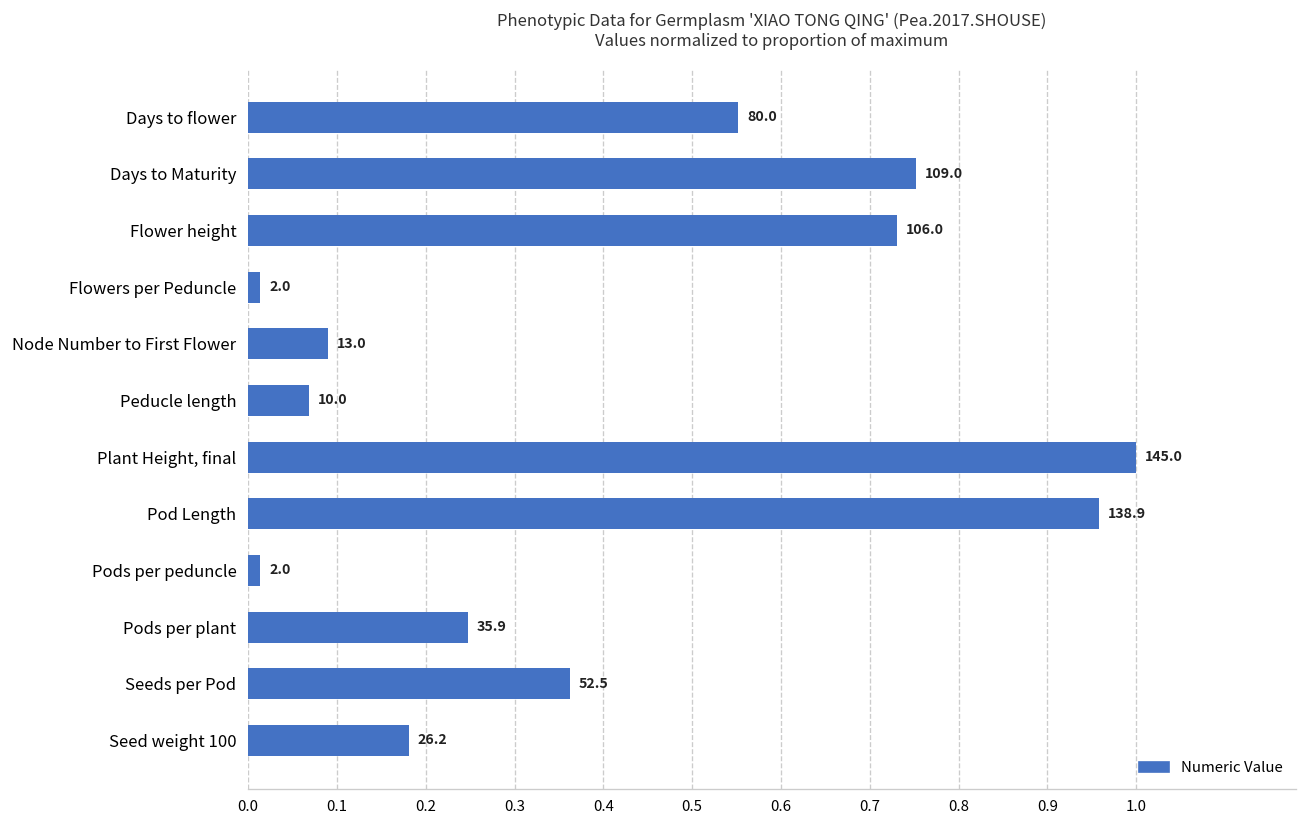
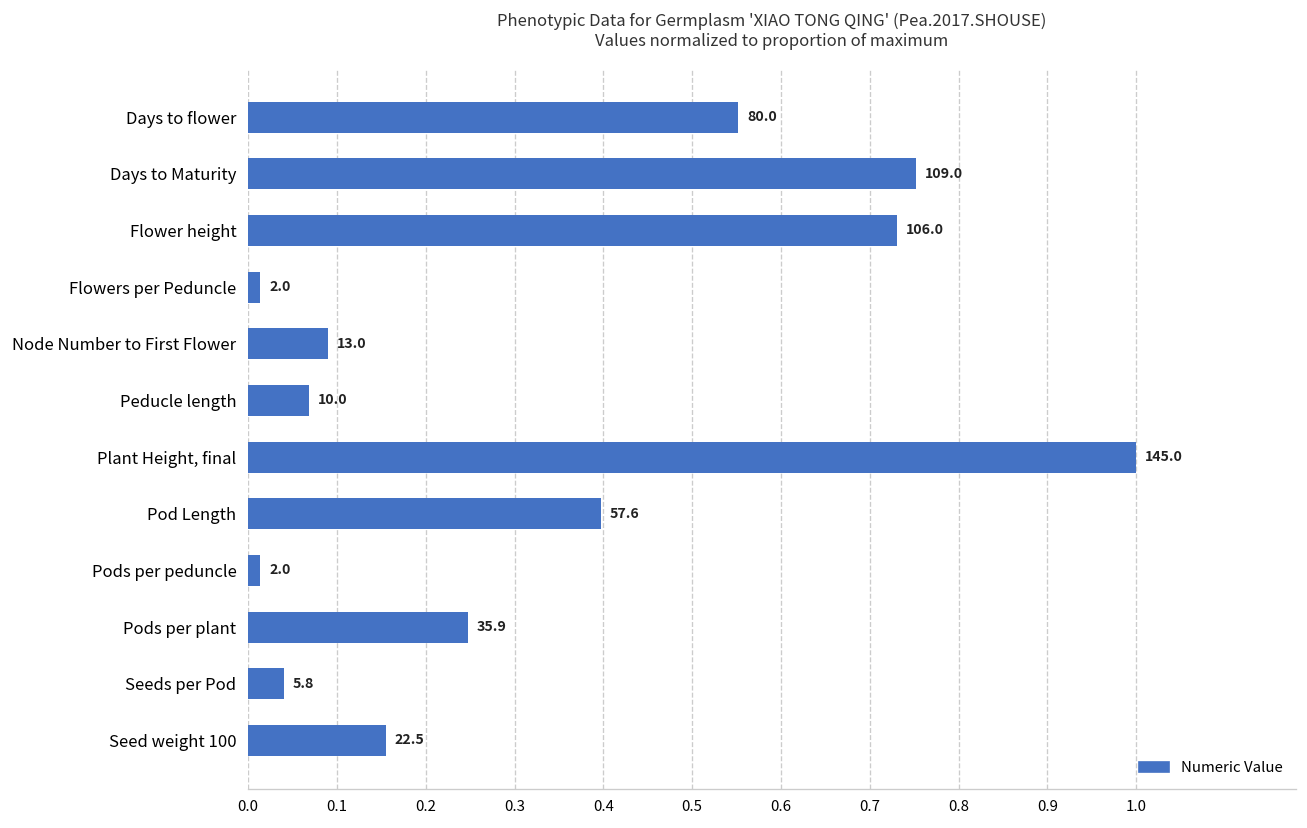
  {
-   "Pod Length": 138.9,
-   "Seeds per Pod": 52.5,
-   "Seed weight 100": 26.2
+   "Pod Length": 57.6,
+   "Seeds per Pod": 5.8,
+   "Seed weight 100": 22.5
  }
